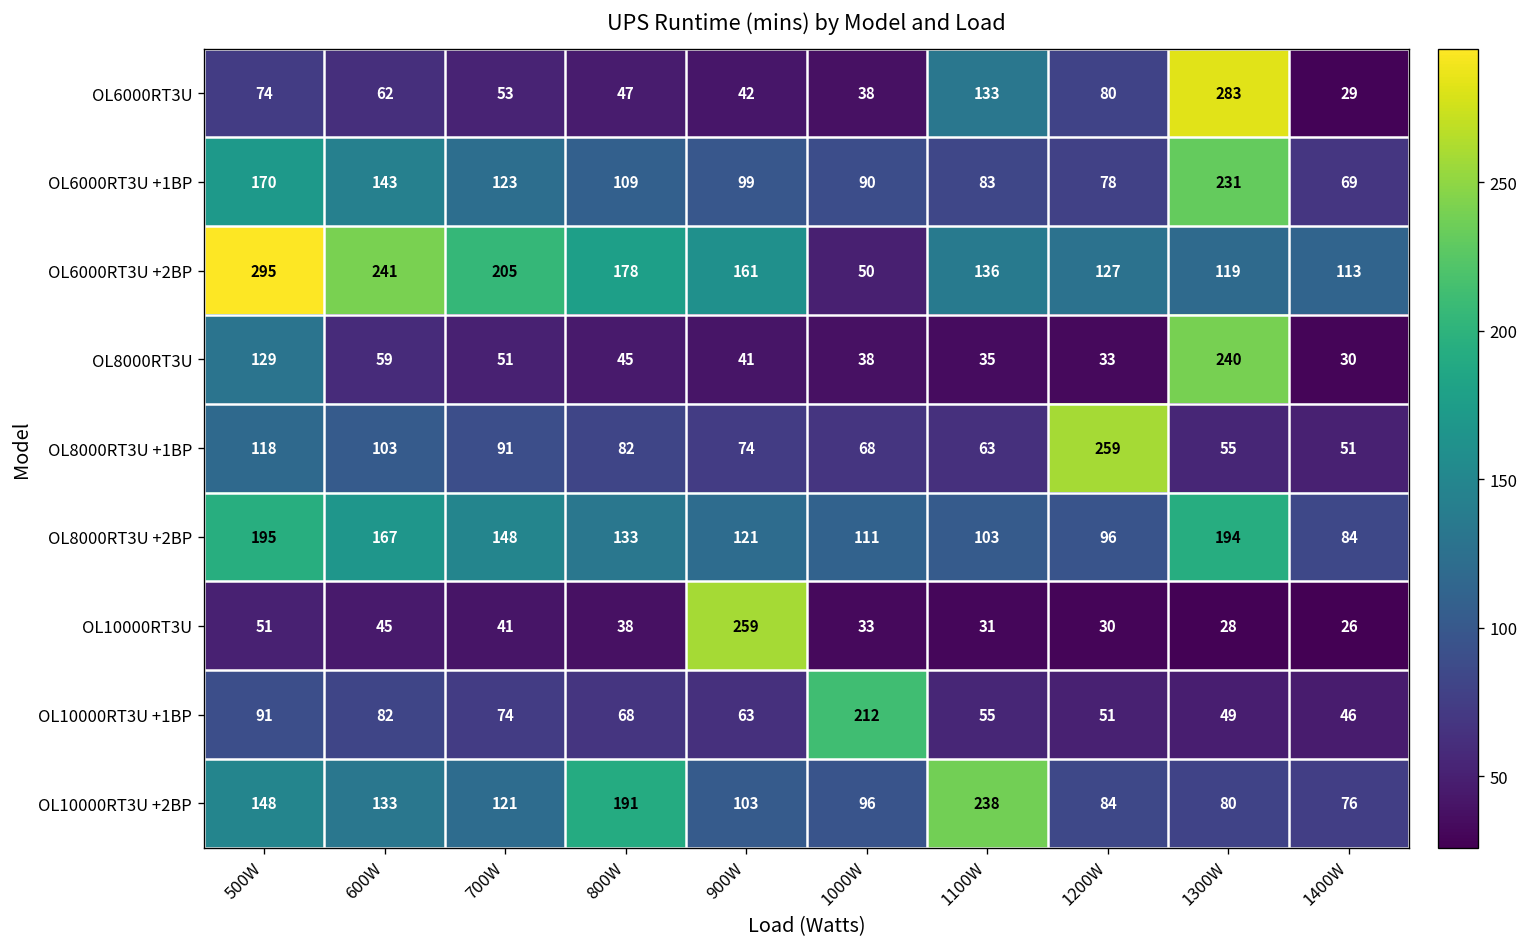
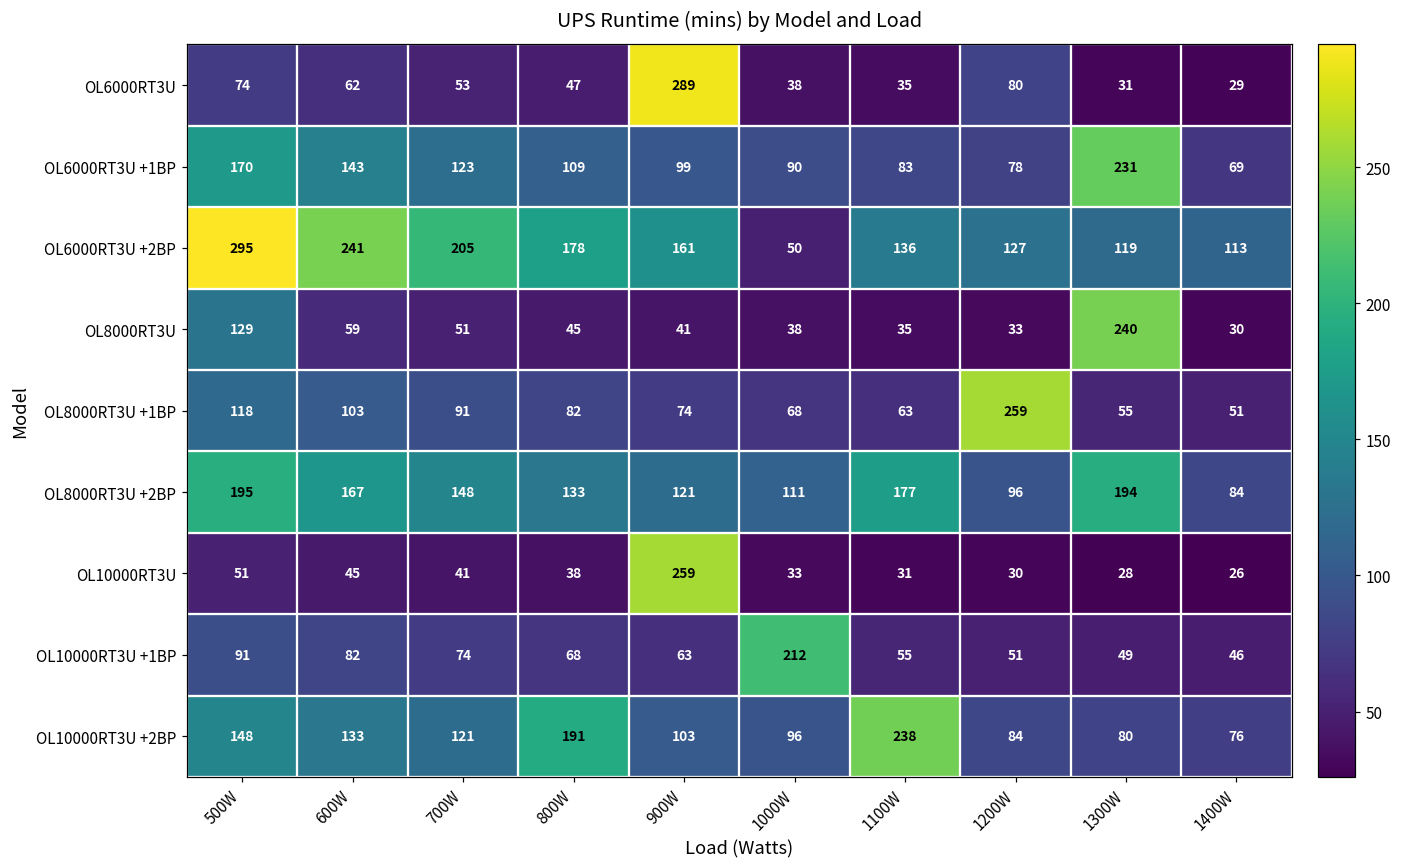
  {
    "OL6000RT3U": {
      "500W": 74,
      "600W": 62,
      "700W": 53,
      "800W": 47,
-     "900W": 42,
+     "900W": 289,
      "1000W": 38,
-     "1100W": 133,
+     "1100W": 35,
      "1200W": 80,
-     "1300W": 283,
+     "1300W": 31,
      "1400W": 29
    },
    "OL6000RT3U +1BP": {
      "500W": 170,
      "600W": 143,
      "700W": 123,
      "800W": 109,
      "900W": 99,
      "1000W": 90,
      "1100W": 83,
      "1200W": 78,
      "1300W": 231,
      "1400W": 69
    },
    "OL6000RT3U +2BP": {
      "500W": 295,
      "600W": 241,
      "700W": 205,
      "800W": 178,
      "900W": 161,
      "1000W": 50,
      "1100W": 136,
      "1200W": 127,
      "1300W": 119,
      "1400W": 113
    },
    "OL8000RT3U": {
      "500W": 129,
      "600W": 59,
      "700W": 51,
      "800W": 45,
      "900W": 41,
      "1000W": 38,
      "1100W": 35,
      "1200W": 33,
      "1300W": 240,
      "1400W": 30
    },
    "OL8000RT3U +1BP": {
      "500W": 118,
      "600W": 103,
      "700W": 91,
      "800W": 82,
      "900W": 74,
      "1000W": 68,
      "1100W": 63,
      "1200W": 259,
      "1300W": 55,
      "1400W": 51
    },
    "OL8000RT3U +2BP": {
      "500W": 195,
      "600W": 167,
      "700W": 148,
      "800W": 133,
      "900W": 121,
      "1000W": 111,
-     "1100W": 103,
+     "1100W": 177,
      "1200W": 96,
      "1300W": 194,
      "1400W": 84
    },
    "OL10000RT3U": {
      "500W": 51,
      "600W": 45,
      "700W": 41,
      "800W": 38,
      "900W": 259,
      "1000W": 33,
      "1100W": 31,
      "1200W": 30,
      "1300W": 28,
      "1400W": 26
    },
    "OL10000RT3U +1BP": {
      "500W": 91,
      "600W": 82,
      "700W": 74,
      "800W": 68,
      "900W": 63,
      "1000W": 212,
      "1100W": 55,
      "1200W": 51,
      "1300W": 49,
      "1400W": 46
    },
    "OL10000RT3U +2BP": {
      "500W": 148,
      "600W": 133,
      "700W": 121,
      "800W": 191,
      "900W": 103,
      "1000W": 96,
      "1100W": 238,
      "1200W": 84,
      "1300W": 80,
      "1400W": 76
    }
  }
